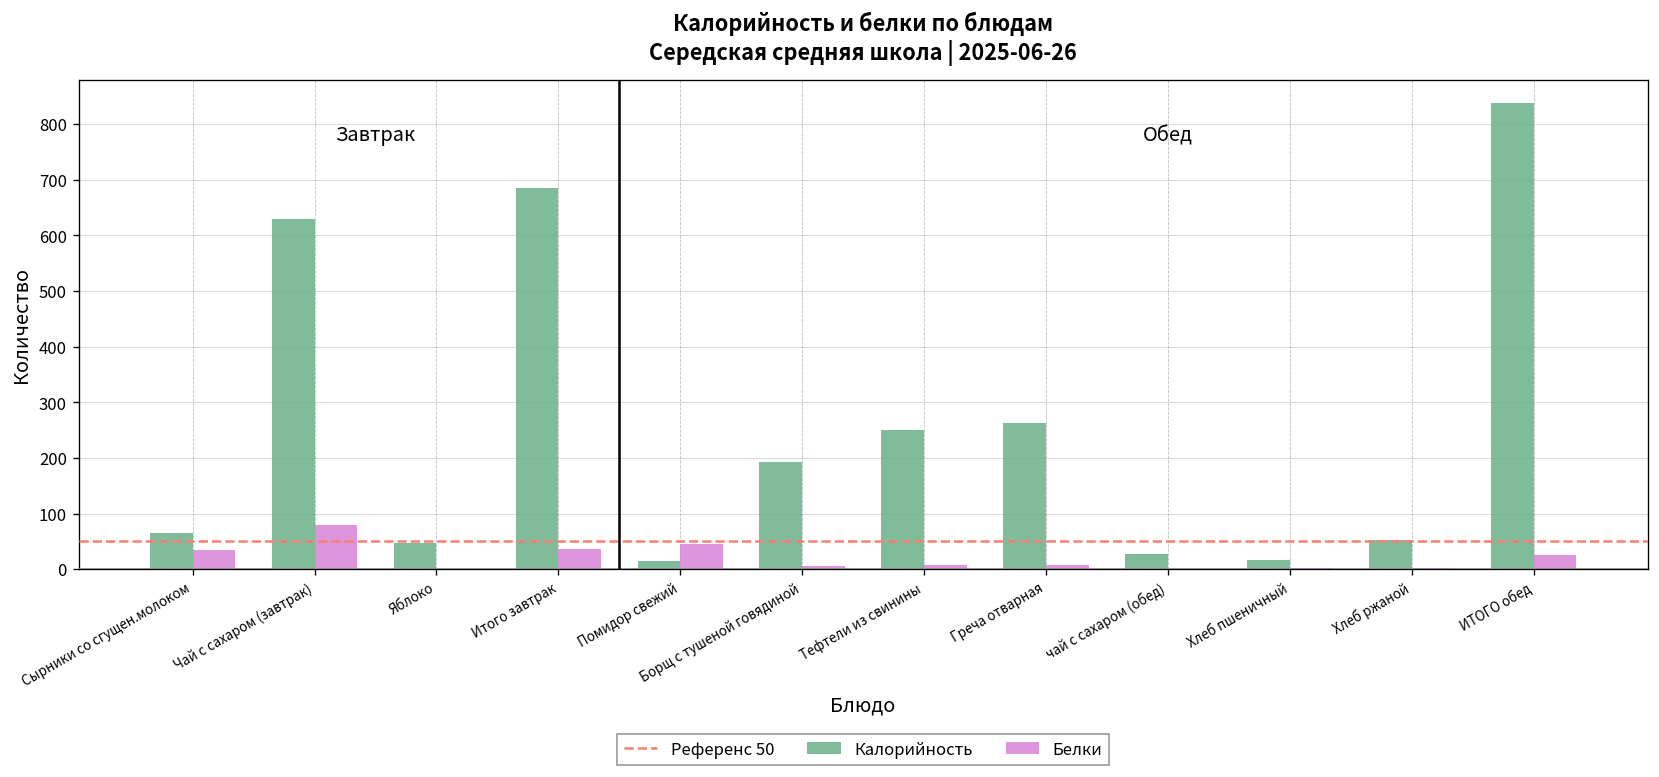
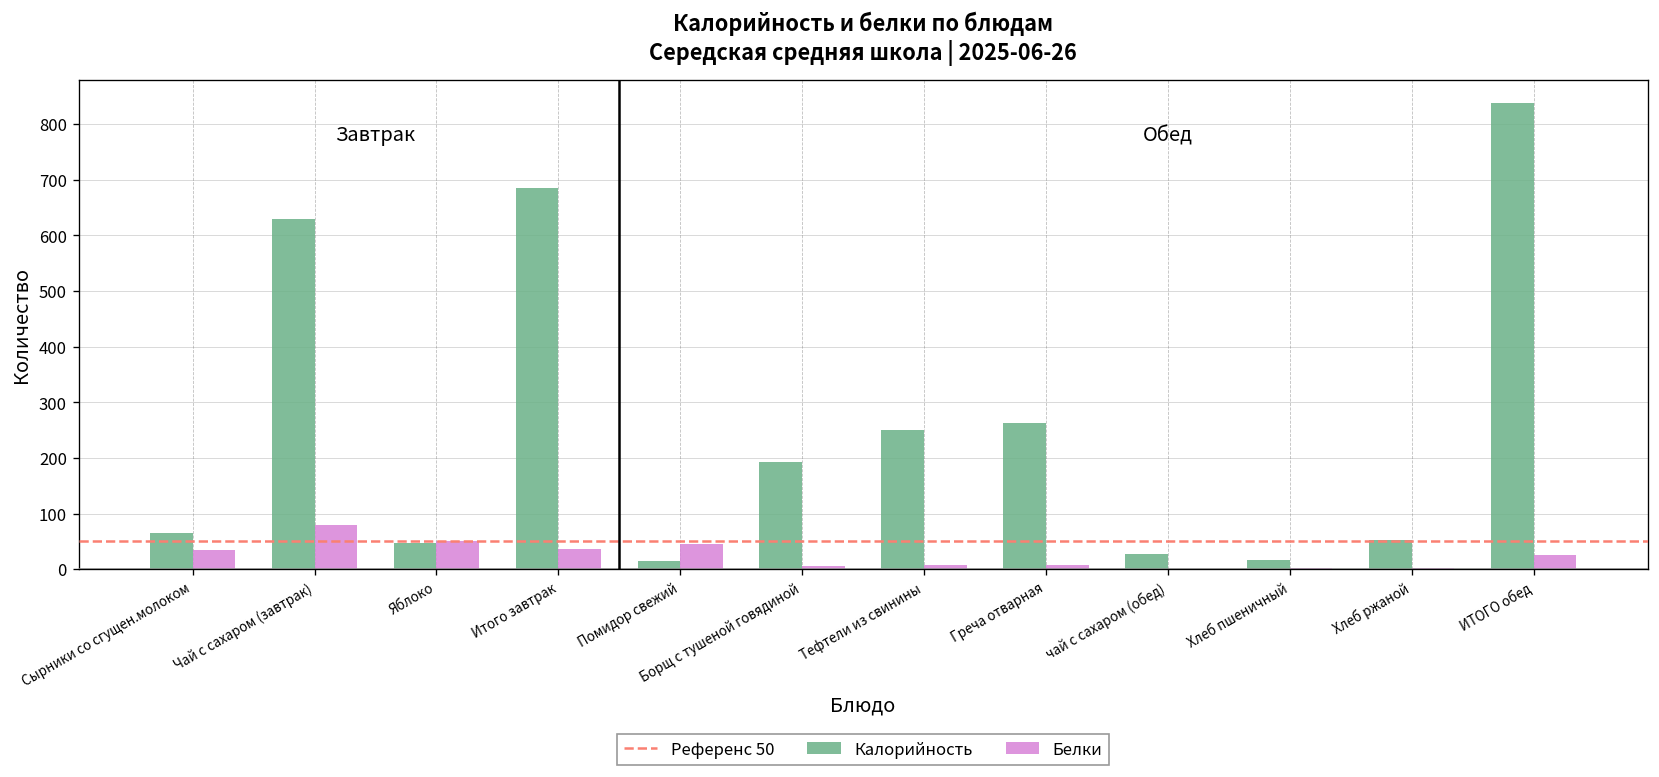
  {
    "Калорийность": {
      "Сырники со сгущен.молоком": 70,
      "Чай с сахаром (завтрак)": 630,
      "Яблоко": 50,
      "Итого завтрак": 680,
      "Помидор свежий": 10,
      "Борщ с тушеной говядиной": 190,
      "Тефтели из свинины": 250,
      "Греча отварная": 260,
      "чай с сахаром (обед)": 30,
      "Хлеб пшеничный": 20,
      "Хлеб ржаной": 50,
      "ИТОГО обед": 840
    },
    "Белки": {
      "Сырники со сгущен.молоком": 40,
      "Чай с сахаром (завтрак)": 80,
-     "Яблоко": 0,
+     "Яблоко": 50,
      "Итого завтрак": 40,
      "Помидор свежий": 50,
      "Борщ с тушеной говядиной": 10,
      "Тефтели из свинины": 10,
      "Греча отварная": 10,
      "ИТОГО обед": 30
    }
  }
